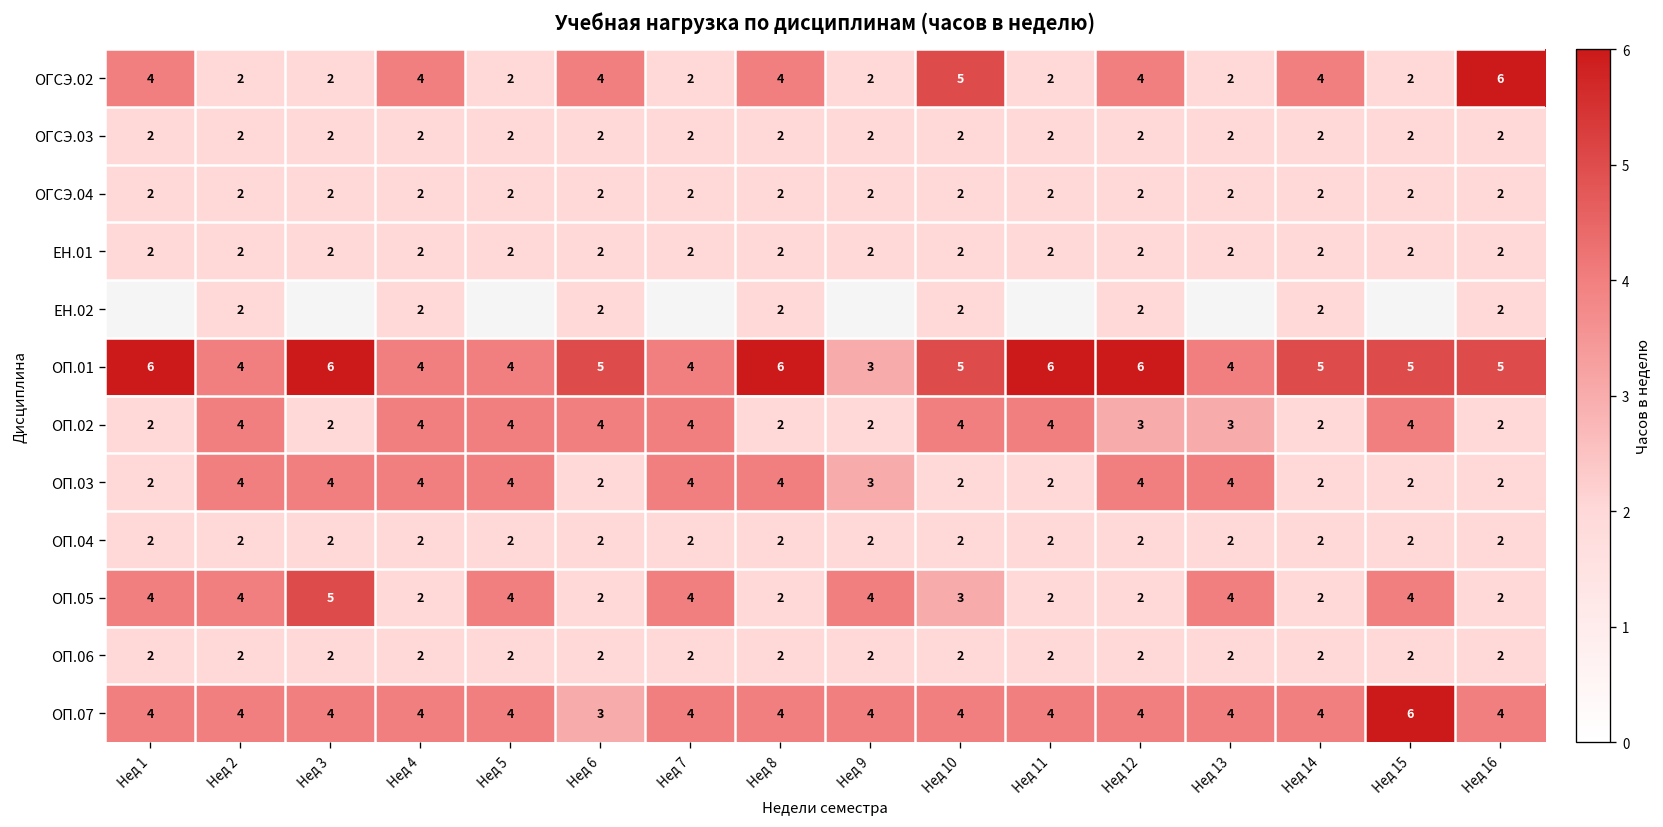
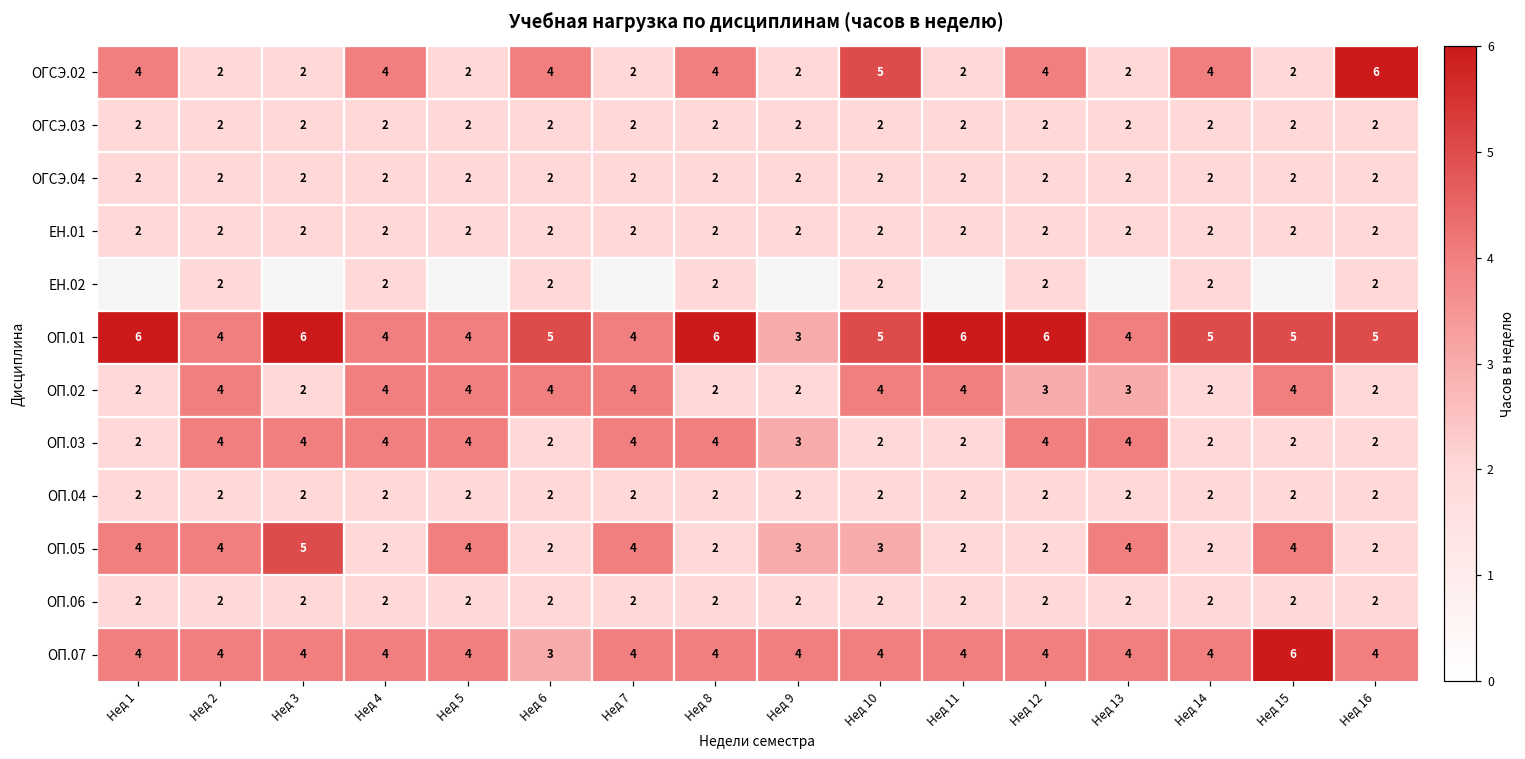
  {
    "ОГСЭ.02": {
      "Нед 1": 4,
      "Нед 2": 2,
      "Нед 3": 2,
      "Нед 4": 4,
      "Нед 5": 2,
      "Нед 6": 4,
      "Нед 7": 2,
      "Нед 8": 4,
      "Нед 9": 2,
      "Нед 10": 5,
      "Нед 11": 2,
      "Нед 12": 4,
      "Нед 13": 2,
      "Нед 14": 4,
      "Нед 15": 2,
      "Нед 16": 6
    },
    "ОГСЭ.03": {
      "Нед 1": 2,
      "Нед 2": 2,
      "Нед 3": 2,
      "Нед 4": 2,
      "Нед 5": 2,
      "Нед 6": 2,
      "Нед 7": 2,
      "Нед 8": 2,
      "Нед 9": 2,
      "Нед 10": 2,
      "Нед 11": 2,
      "Нед 12": 2,
      "Нед 13": 2,
      "Нед 14": 2,
      "Нед 15": 2,
      "Нед 16": 2
    },
    "ОГСЭ.04": {
      "Нед 1": 2,
      "Нед 2": 2,
      "Нед 3": 2,
      "Нед 4": 2,
      "Нед 5": 2,
      "Нед 6": 2,
      "Нед 7": 2,
      "Нед 8": 2,
      "Нед 9": 2,
      "Нед 10": 2,
      "Нед 11": 2,
      "Нед 12": 2,
      "Нед 13": 2,
      "Нед 14": 2,
      "Нед 15": 2,
      "Нед 16": 2
    },
    "ЕН.01": {
      "Нед 1": 2,
      "Нед 2": 2,
      "Нед 3": 2,
      "Нед 4": 2,
      "Нед 5": 2,
      "Нед 6": 2,
      "Нед 7": 2,
      "Нед 8": 2,
      "Нед 9": 2,
      "Нед 10": 2,
      "Нед 11": 2,
      "Нед 12": 2,
      "Нед 13": 2,
      "Нед 14": 2,
      "Нед 15": 2,
      "Нед 16": 2
    },
    "ЕН.02": {
      "Нед 2": 2,
      "Нед 4": 2,
      "Нед 6": 2,
      "Нед 8": 2,
      "Нед 10": 2,
      "Нед 12": 2,
      "Нед 14": 2,
      "Нед 16": 2
    },
    "ОП.01": {
      "Нед 1": 6,
      "Нед 2": 4,
      "Нед 3": 6,
      "Нед 4": 4,
      "Нед 5": 4,
      "Нед 6": 5,
      "Нед 7": 4,
      "Нед 8": 6,
      "Нед 9": 3,
      "Нед 10": 5,
      "Нед 11": 6,
      "Нед 12": 6,
      "Нед 13": 4,
      "Нед 14": 5,
      "Нед 15": 5,
      "Нед 16": 5
    },
    "ОП.02": {
      "Нед 1": 2,
      "Нед 2": 4,
      "Нед 3": 2,
      "Нед 4": 4,
      "Нед 5": 4,
      "Нед 6": 4,
      "Нед 7": 4,
      "Нед 8": 2,
      "Нед 9": 2,
      "Нед 10": 4,
      "Нед 11": 4,
      "Нед 12": 3,
      "Нед 13": 3,
      "Нед 14": 2,
      "Нед 15": 4,
      "Нед 16": 2
    },
    "ОП.03": {
      "Нед 1": 2,
      "Нед 2": 4,
      "Нед 3": 4,
      "Нед 4": 4,
      "Нед 5": 4,
      "Нед 6": 2,
      "Нед 7": 4,
      "Нед 8": 4,
      "Нед 9": 3,
      "Нед 10": 2,
      "Нед 11": 2,
      "Нед 12": 4,
      "Нед 13": 4,
      "Нед 14": 2,
      "Нед 15": 2,
      "Нед 16": 2
    },
    "ОП.04": {
      "Нед 1": 2,
      "Нед 2": 2,
      "Нед 3": 2,
      "Нед 4": 2,
      "Нед 5": 2,
      "Нед 6": 2,
      "Нед 7": 2,
      "Нед 8": 2,
      "Нед 9": 2,
      "Нед 10": 2,
      "Нед 11": 2,
      "Нед 12": 2,
      "Нед 13": 2,
      "Нед 14": 2,
      "Нед 15": 2,
      "Нед 16": 2
    },
    "ОП.05": {
      "Нед 1": 4,
      "Нед 2": 4,
      "Нед 3": 5,
      "Нед 4": 2,
      "Нед 5": 4,
      "Нед 6": 2,
      "Нед 7": 4,
      "Нед 8": 2,
-     "Нед 9": 4,
+     "Нед 9": 3,
      "Нед 10": 3,
      "Нед 11": 2,
      "Нед 12": 2,
      "Нед 13": 4,
      "Нед 14": 2,
      "Нед 15": 4,
      "Нед 16": 2
    },
    "ОП.06": {
      "Нед 1": 2,
      "Нед 2": 2,
      "Нед 3": 2,
      "Нед 4": 2,
      "Нед 5": 2,
      "Нед 6": 2,
      "Нед 7": 2,
      "Нед 8": 2,
      "Нед 9": 2,
      "Нед 10": 2,
      "Нед 11": 2,
      "Нед 12": 2,
      "Нед 13": 2,
      "Нед 14": 2,
      "Нед 15": 2,
      "Нед 16": 2
    },
    "ОП.07": {
      "Нед 1": 4,
      "Нед 2": 4,
      "Нед 3": 4,
      "Нед 4": 4,
      "Нед 5": 4,
      "Нед 6": 3,
      "Нед 7": 4,
      "Нед 8": 4,
      "Нед 9": 4,
      "Нед 10": 4,
      "Нед 11": 4,
      "Нед 12": 4,
      "Нед 13": 4,
      "Нед 14": 4,
      "Нед 15": 6,
      "Нед 16": 4
    }
  }
